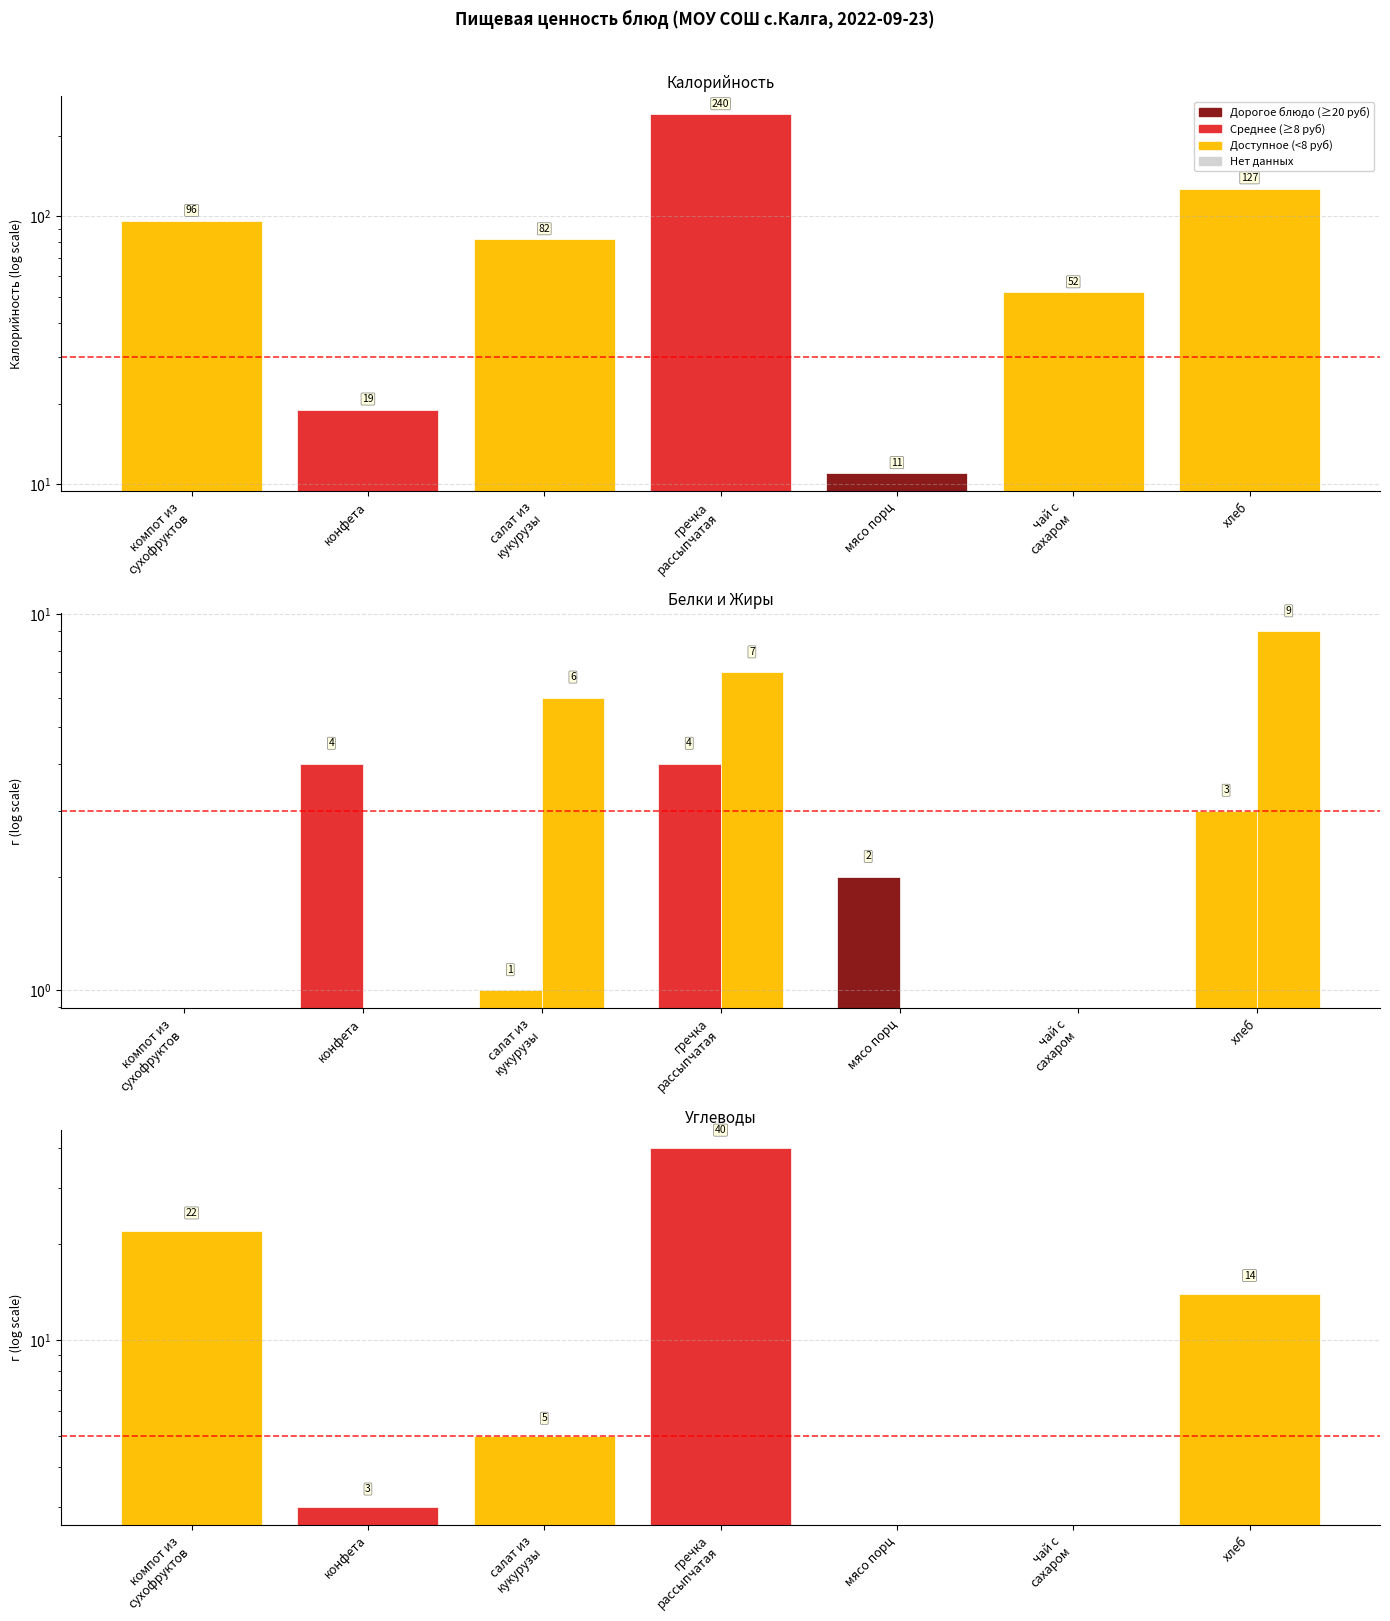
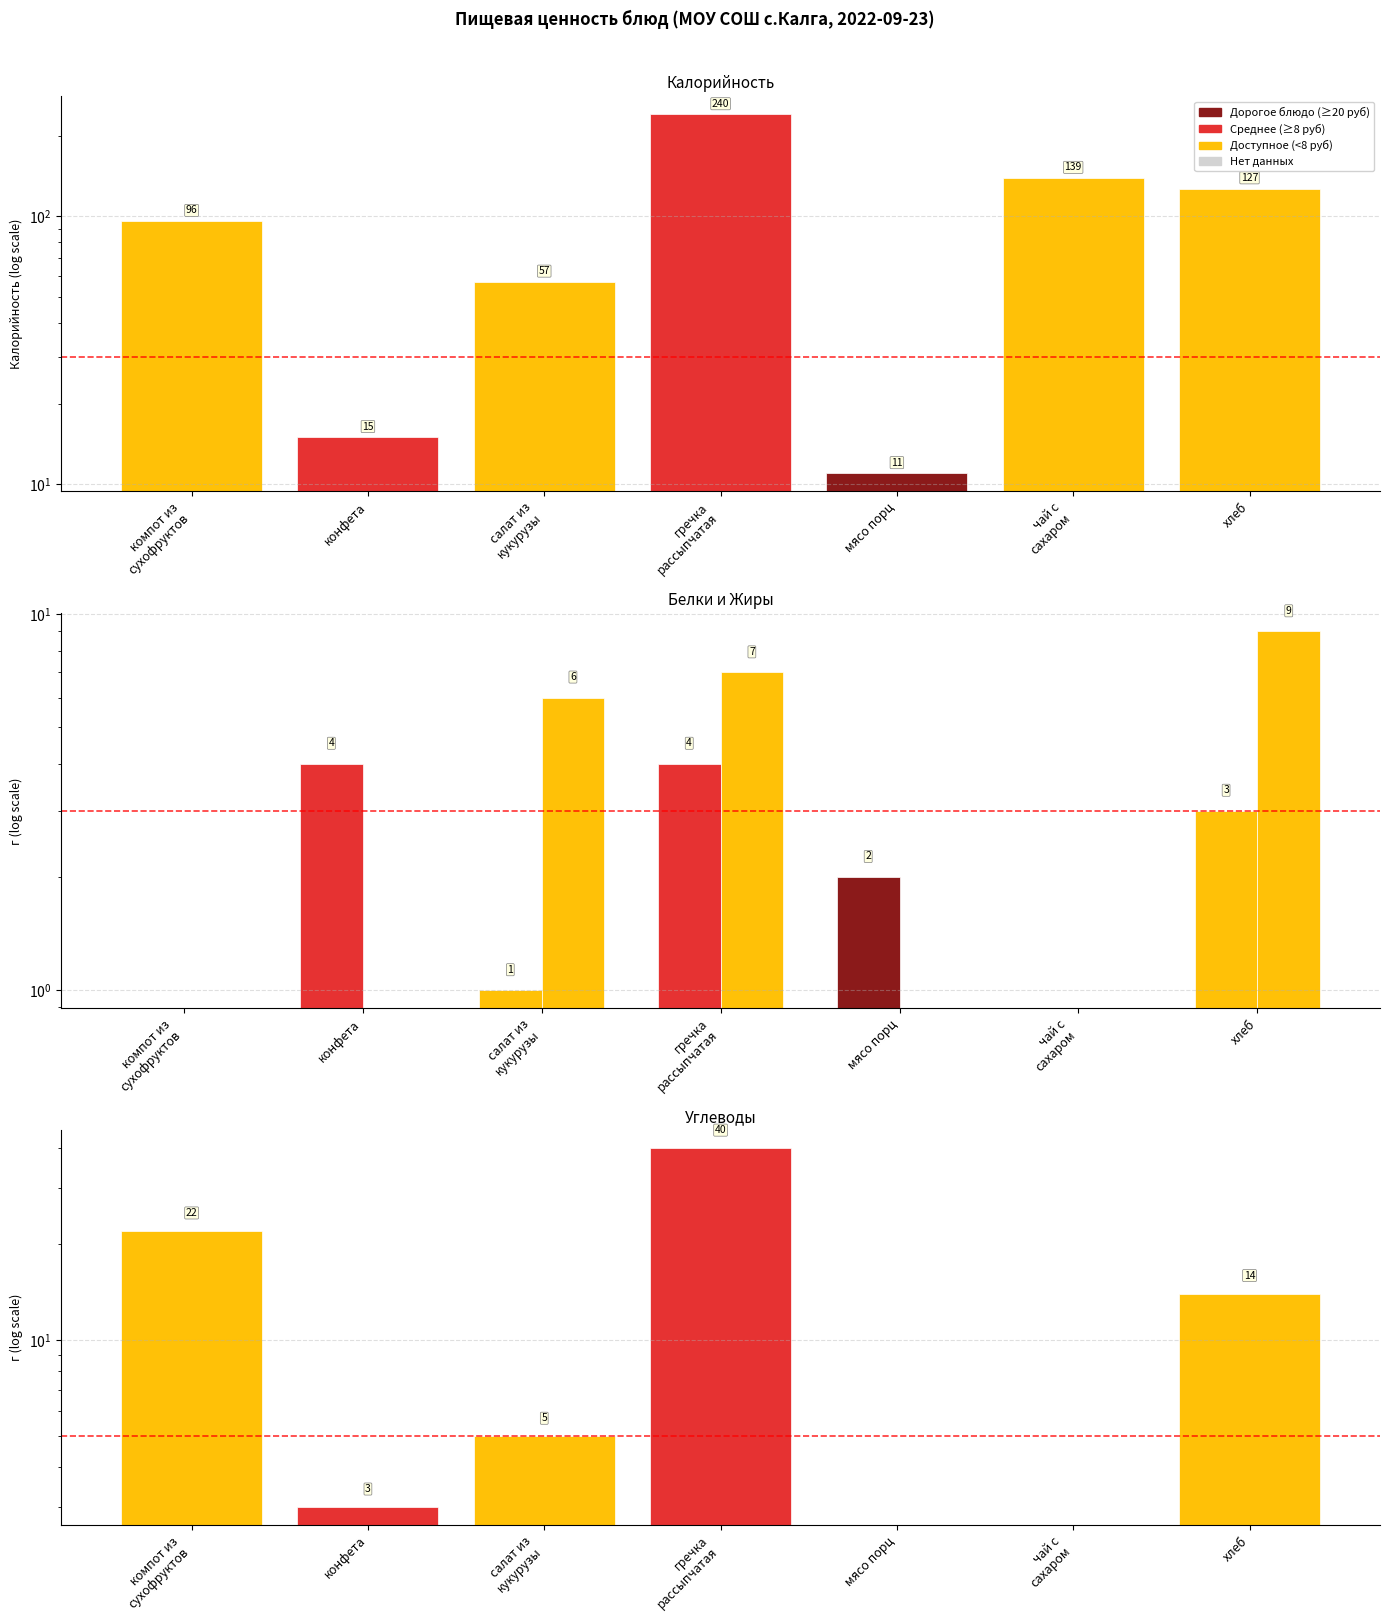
  {
    "Калорийность": {
-     "конфета": 19,
-     "салат из кукурузы": 82,
-     "чай с сахаром": 52
+     "конфета": 15,
+     "салат из кукурузы": 57,
+     "чай с сахаром": 139
    }
  }
